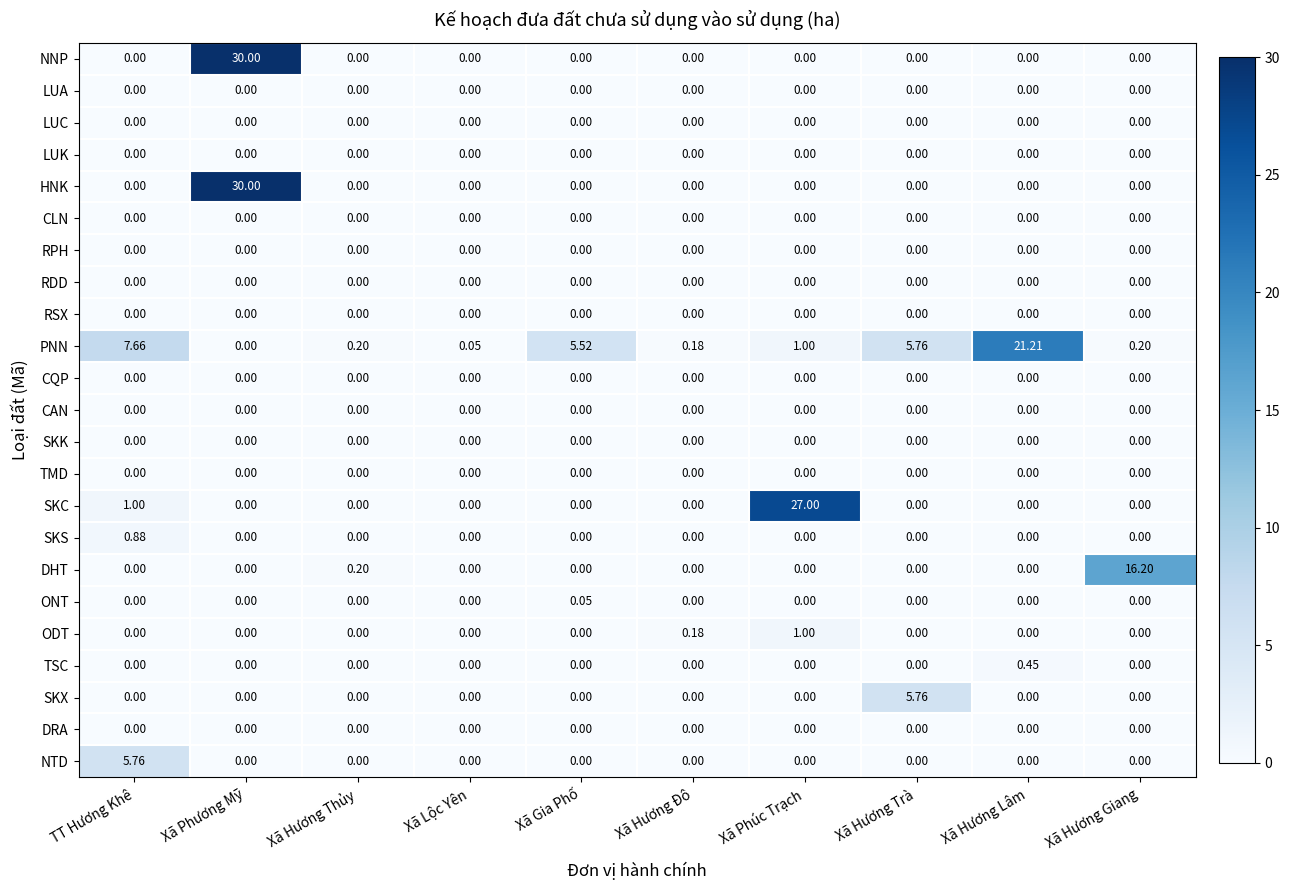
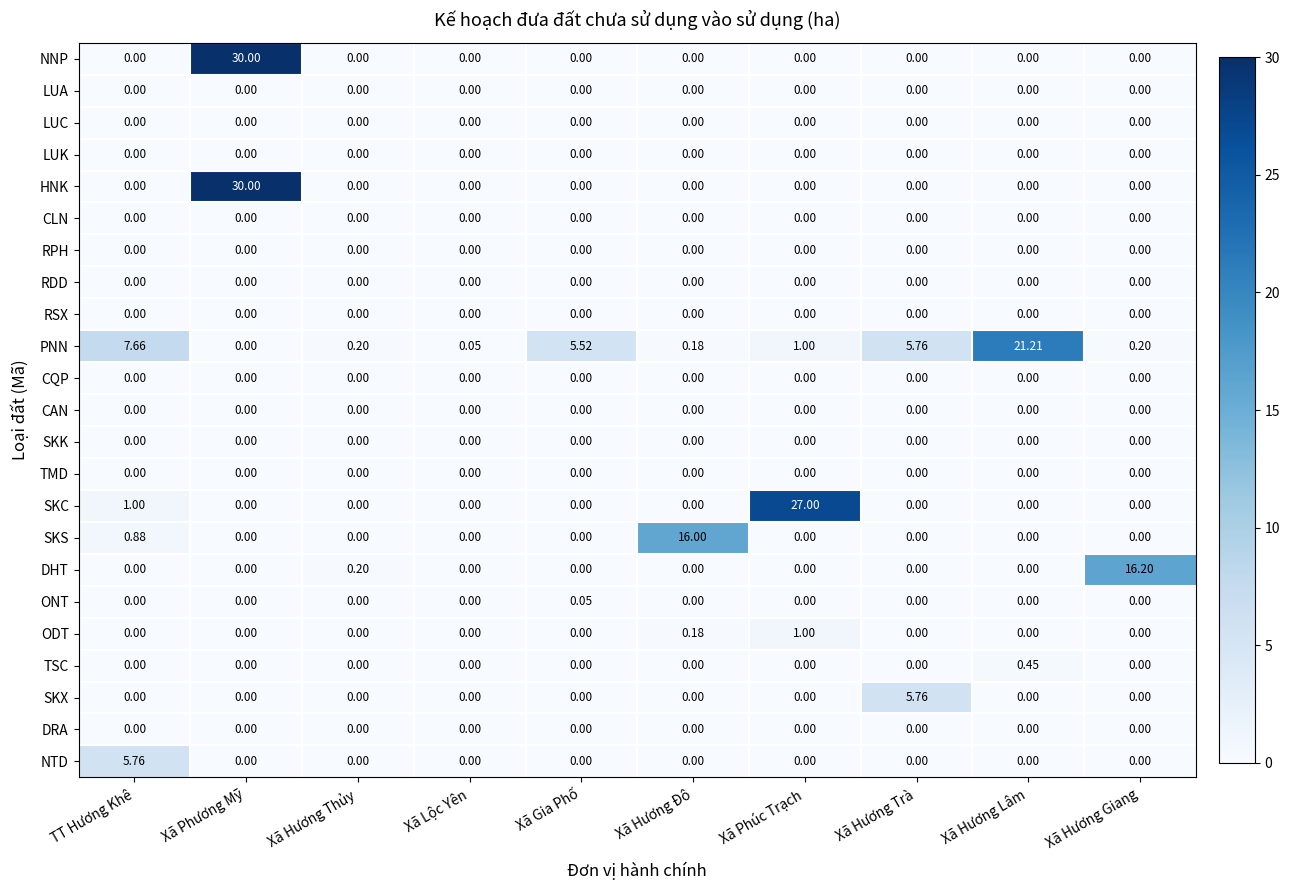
  {
    "SKS": {
      "TT Hương Khê": 0.88,
      "Xã Phương Mỹ": 0.00,
      "Xã Hương Thủy": 0.00,
      "Xã Lộc Yên": 0.00,
      "Xã Gia Phố": 0.00,
-     "Xã Hương Đô": 0.00,
+     "Xã Hương Đô": 16.00,
      "Xã Phúc Trạch": 0.00,
      "Xã Hương Trà": 0.00,
      "Xã Hương Lâm": 0.00,
      "Xã Hương Giang": 0.00
    }
  }
